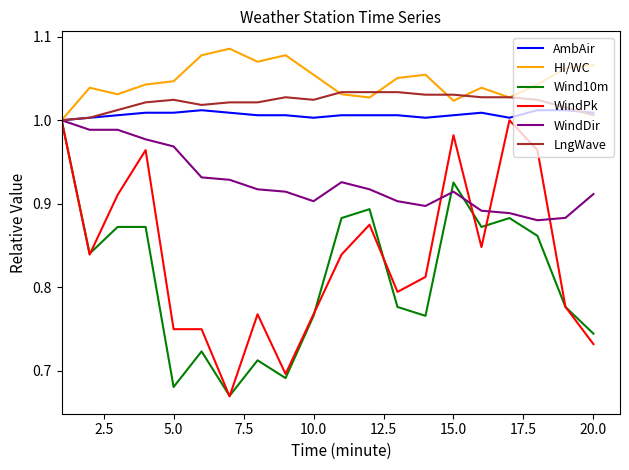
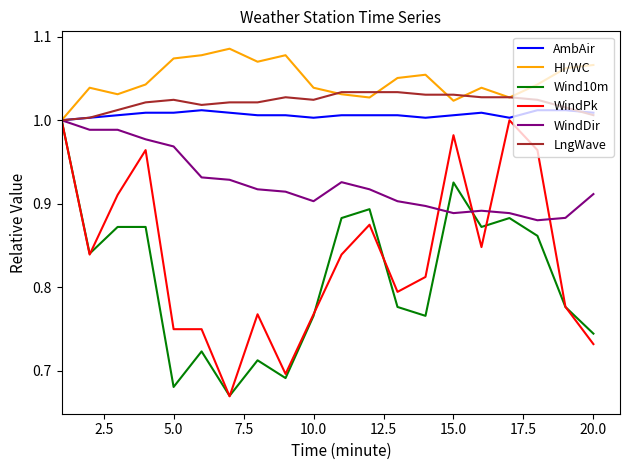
  {
    "AmbAir": {
      "5.0": 1.01,
      "10.0": 1.00,
      "15.0": 1.01
    },
    "HI/WC": {
-     "5.0": 1.05,
-     "10.0": 1.05,
+     "5.0": 1.07,
+     "10.0": 1.04,
      "15.0": 1.02
    },
    "Wind10m": {
      "5.0": 0.68,
      "15.0": 0.93,
      "20.0": 0.74
    },
    "WindPk": {
      "5.0": 0.75,
      "15.0": 0.98,
      "20.0": 0.73
    },
    "WindDir": {
      "5.0": 0.97,
      "10.0": 0.90,
-     "15.0": 0.91,
+     "15.0": 0.89,
      "20.0": 0.91
    },
    "LngWave": {
      "5.0": 1.02,
      "10.0": 1.02,
      "15.0": 1.03
    }
  }
